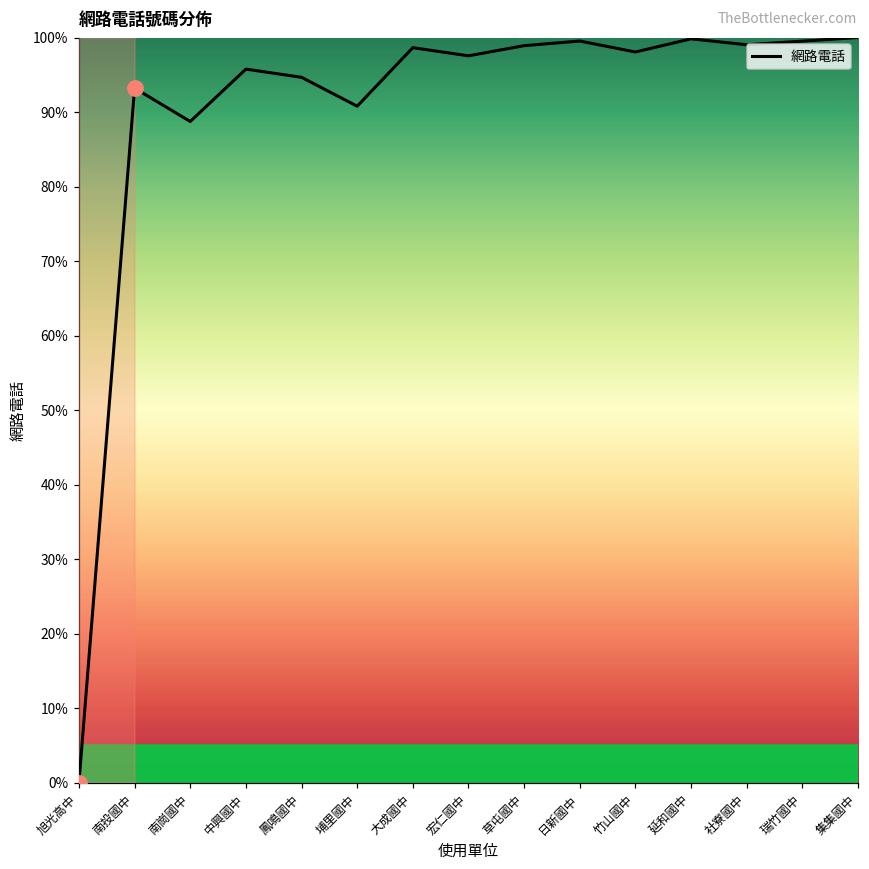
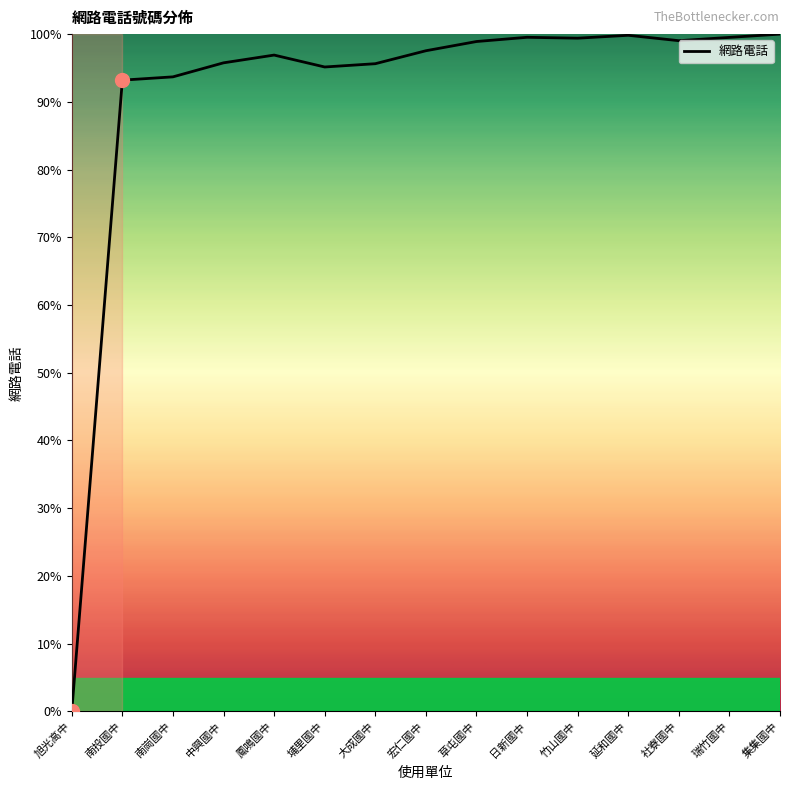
  {
    "網路電話": {
-     "南崗國中": "89%",
+     "南崗國中": "94%",
      "中興國中": "96%",
-     "鳳鳴國中": "95%",
-     "埔里國中": "91%",
-     "大成國中": "99%",
+     "鳳鳴國中": "97%",
+     "埔里國中": "95%",
+     "大成國中": "96%",
      "宏仁國中": "98%",
      "草屯國中": "99%",
      "日新國中": "100%",
-     "竹山國中": "98%",
+     "竹山國中": "99%",
      "延和國中": "100%",
      "瑞竹國中": "100%",
      "集集國中": "100%"
    }
  }
